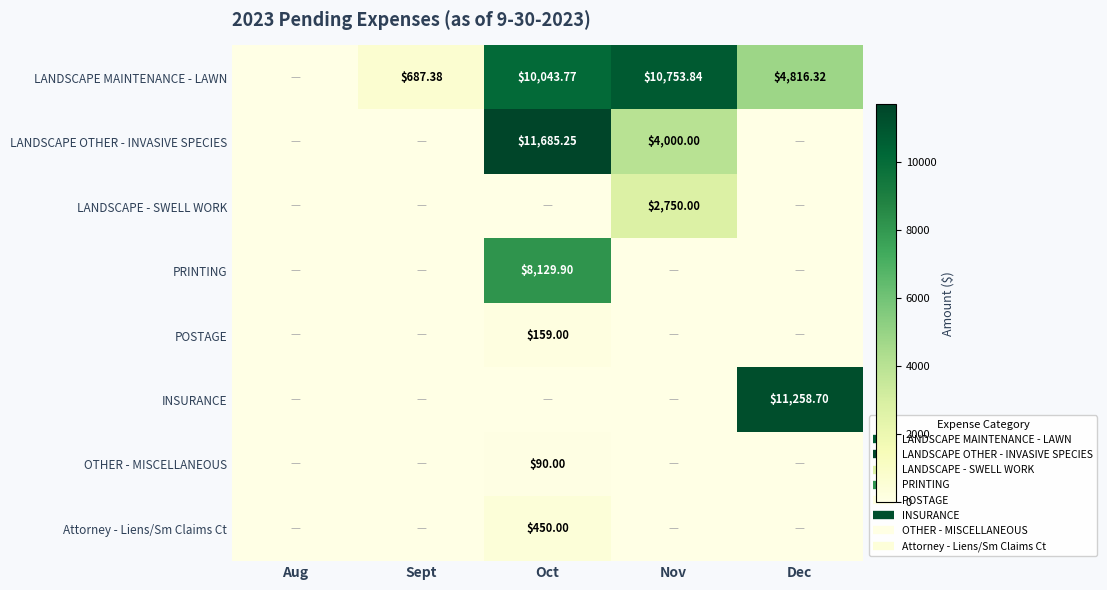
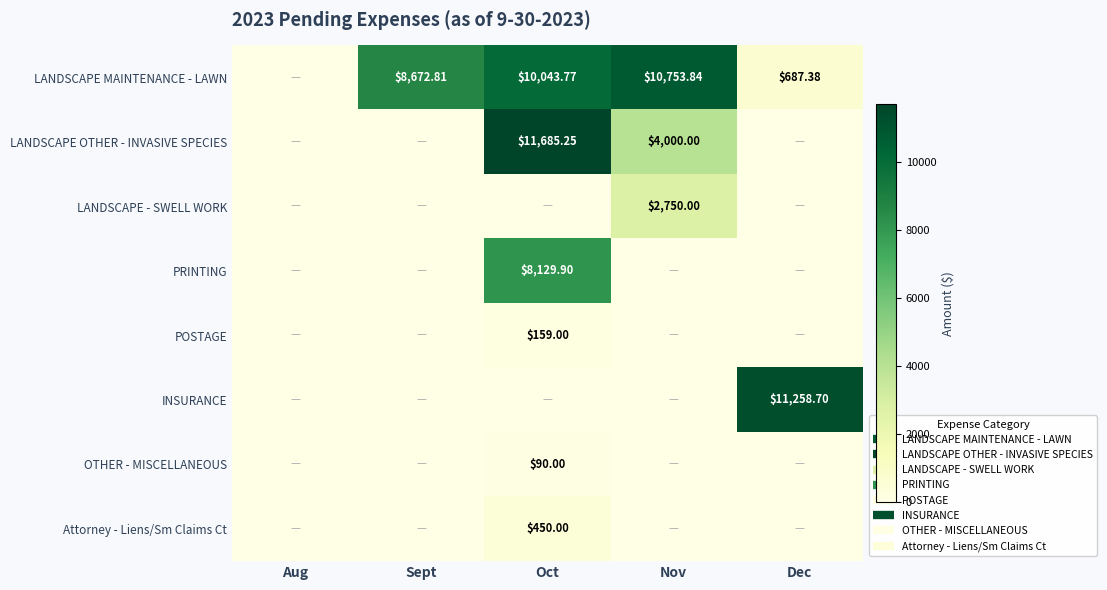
  {
    "LANDSCAPE MAINTENANCE - LAWN": {
-     "Sept": "$687.38",
+     "Sept": "$8,672.81",
      "Oct": "$10,043.77",
      "Nov": "$10,753.84",
-     "Dec": "$4,816.32"
+     "Dec": "$687.38"
    },
    "LANDSCAPE OTHER - INVASIVE SPECIES": {
      "Oct": "$11,685.25",
      "Nov": "$4,000.00"
    },
    "LANDSCAPE - SWELL WORK": {
      "Nov": "$2,750.00"
    },
    "PRINTING": {
      "Oct": "$8,129.90"
    },
    "POSTAGE": {
      "Oct": "$159.00"
    },
    "INSURANCE": {
      "Dec": "$11,258.70"
    },
    "OTHER - MISCELLANEOUS": {
      "Oct": "$90.00"
    },
    "Attorney - Liens/Sm Claims Ct": {
      "Oct": "$450.00"
    }
  }
